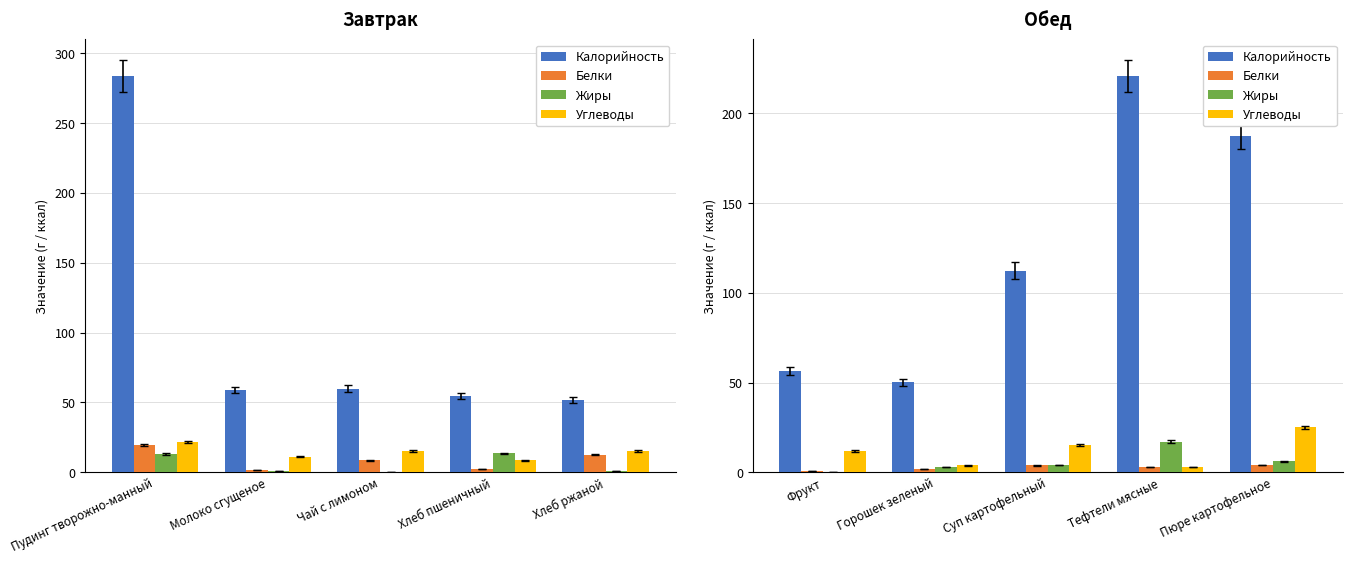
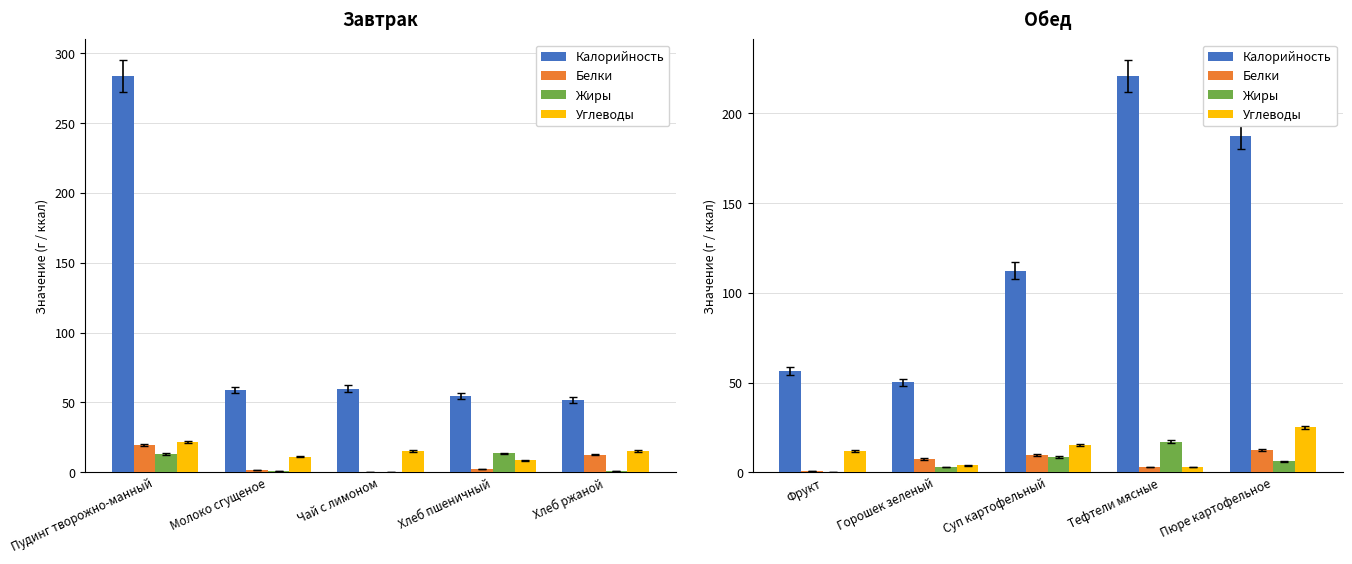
  {
    "Завтрак": {
      "Белки": {
        "Пудинг творожно-манный": 20,
-       "Чай с лимоном": 8,
+       "Чай с лимоном": 0,
        "Хлеб пшеничный": 2,
        "Хлеб ржаной": 13
      },
      "Жиры": {
        "Пудинг творожно-манный": 13,
        "Чай с лимоном": 0,
        "Хлеб пшеничный": 14
      },
      "Углеводы": {
        "Пудинг творожно-манный": 22,
        "Молоко сгущеное": 11,
        "Чай с лимоном": 15,
        "Хлеб пшеничный": 9,
        "Хлеб ржаной": 15
      }
    },
    "Обед": {
      "Белки": {
-       "Горошек зеленый": 2,
-       "Суп картофельный": 4,
+       "Горошек зеленый": 7,
+       "Суп картофельный": 10,
        "Тефтели мясные": 3,
-       "Пюре картофельное": 4
+       "Пюре картофельное": 12
      },
      "Жиры": {
        "Фрукт": 0,
        "Горошек зеленый": 3,
-       "Суп картофельный": 4,
+       "Суп картофельный": 9,
        "Тефтели мясные": 17,
        "Пюре картофельное": 6
      },
      "Углеводы": {
        "Фрукт": 12,
        "Горошек зеленый": 4,
        "Суп картофельный": 15,
        "Тефтели мясные": 3,
        "Пюре картофельное": 25
      }
    }
  }
